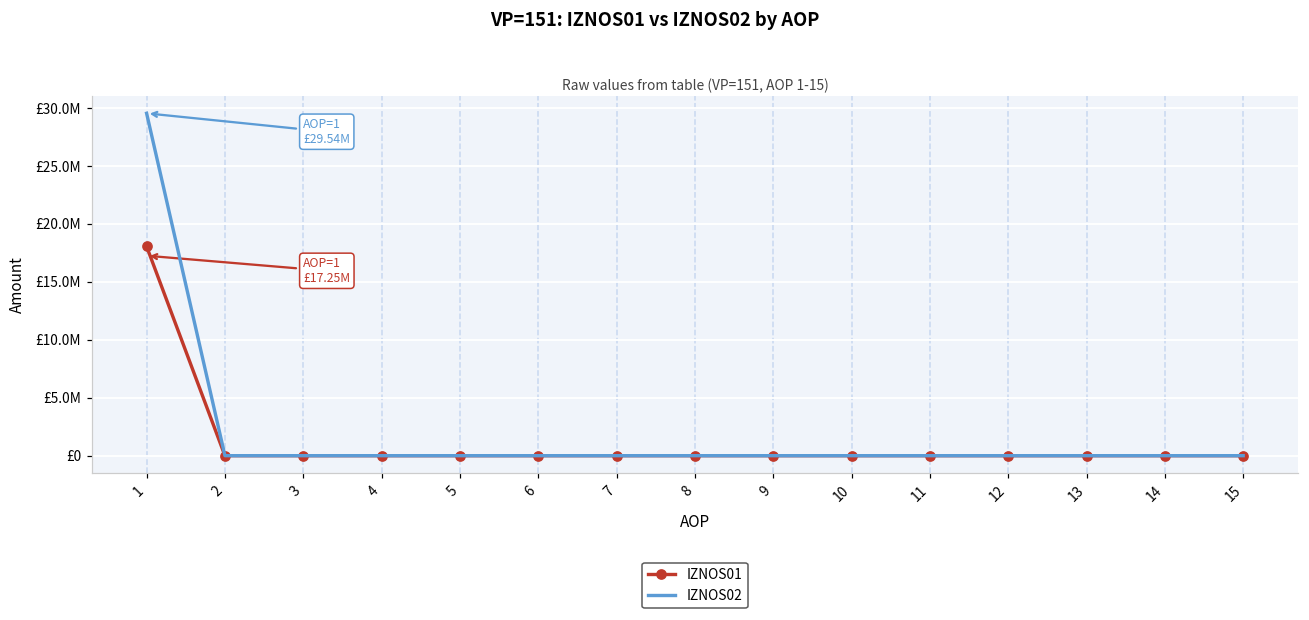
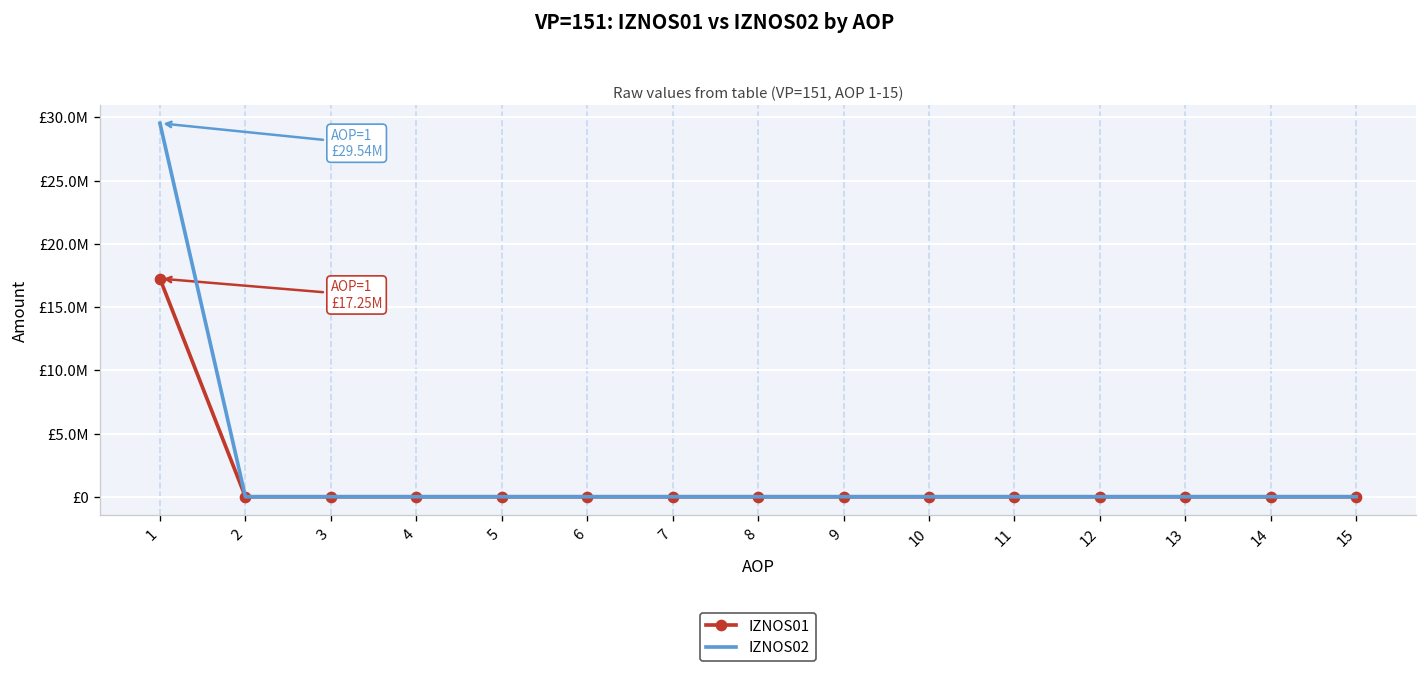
  {
    "IZNOS01": {
-     "1": "£18100000"
+     "1": "£17300000"
    }
  }
